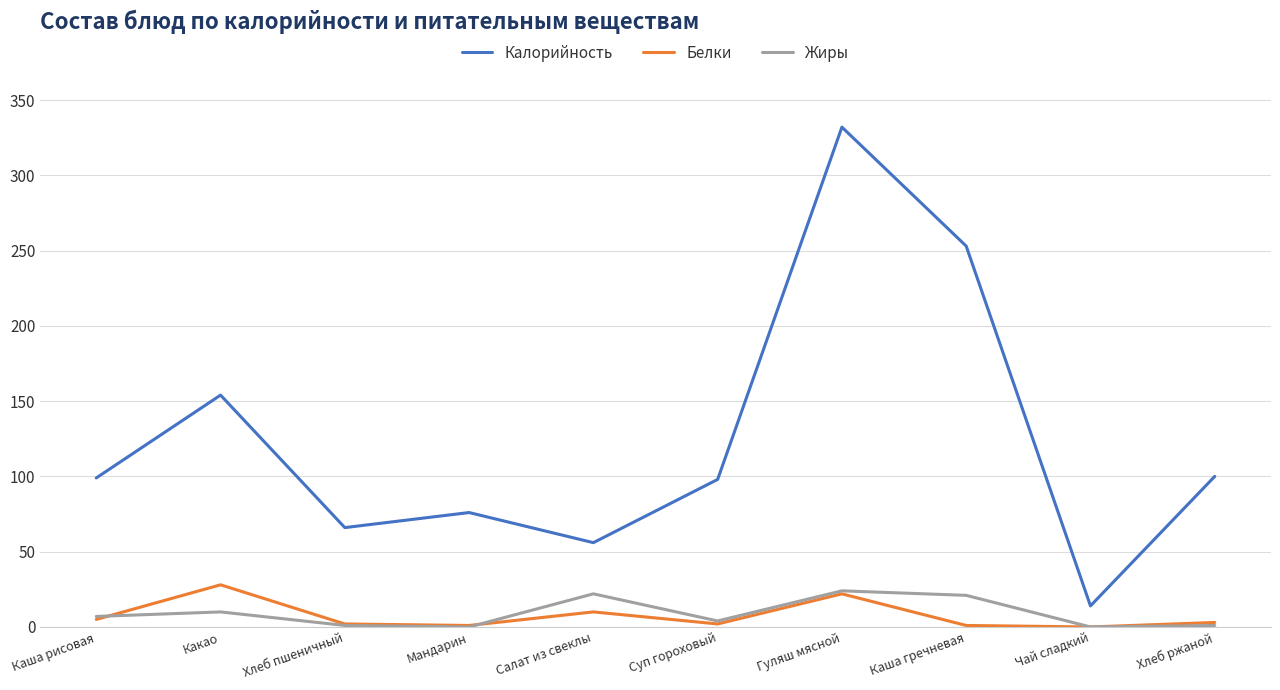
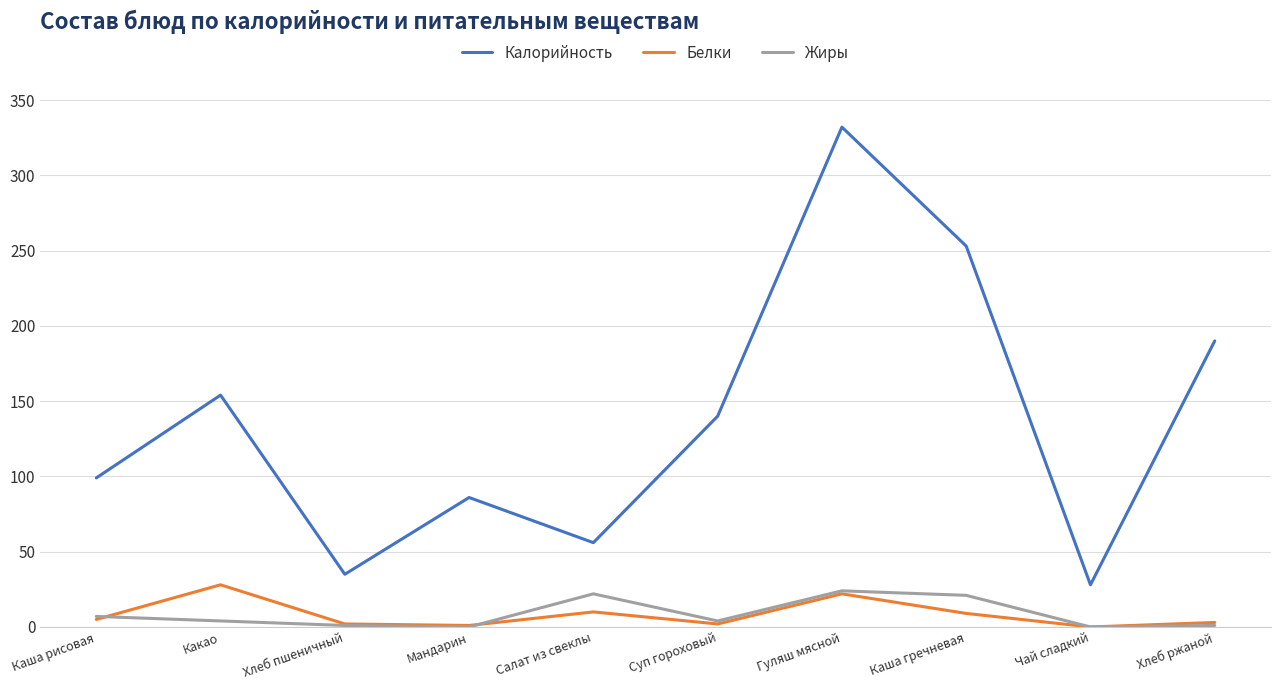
  {
    "Калорийность": {
      "Каша рисовая": 99,
      "Какао": 154,
-     "Хлеб пшеничный": 66,
-     "Мандарин": 76,
+     "Хлеб пшеничный": 35,
+     "Мандарин": 86,
      "Салат из свеклы": 56,
-     "Суп гороховый": 98,
+     "Суп гороховый": 140,
      "Гуляш мясной": 332,
      "Каша гречневая": 253,
-     "Чай сладкий": 14,
-     "Хлеб ржаной": 100
+     "Чай сладкий": 28,
+     "Хлеб ржаной": 190
    },
    "Белки": {
      "Каша рисовая": 5,
      "Какао": 28,
      "Салат из свеклы": 10,
      "Суп гороховый": 2,
      "Гуляш мясной": 22,
-     "Каша гречневая": 1,
+     "Каша гречневая": 9,
      "Хлеб ржаной": 3
    },
    "Жиры": {
      "Каша рисовая": 7,
-     "Какао": 10,
+     "Какао": 4,
      "Салат из свеклы": 22,
      "Суп гороховый": 4,
      "Гуляш мясной": 24,
      "Каша гречневая": 21,
      "Хлеб ржаной": 1
    }
  }
